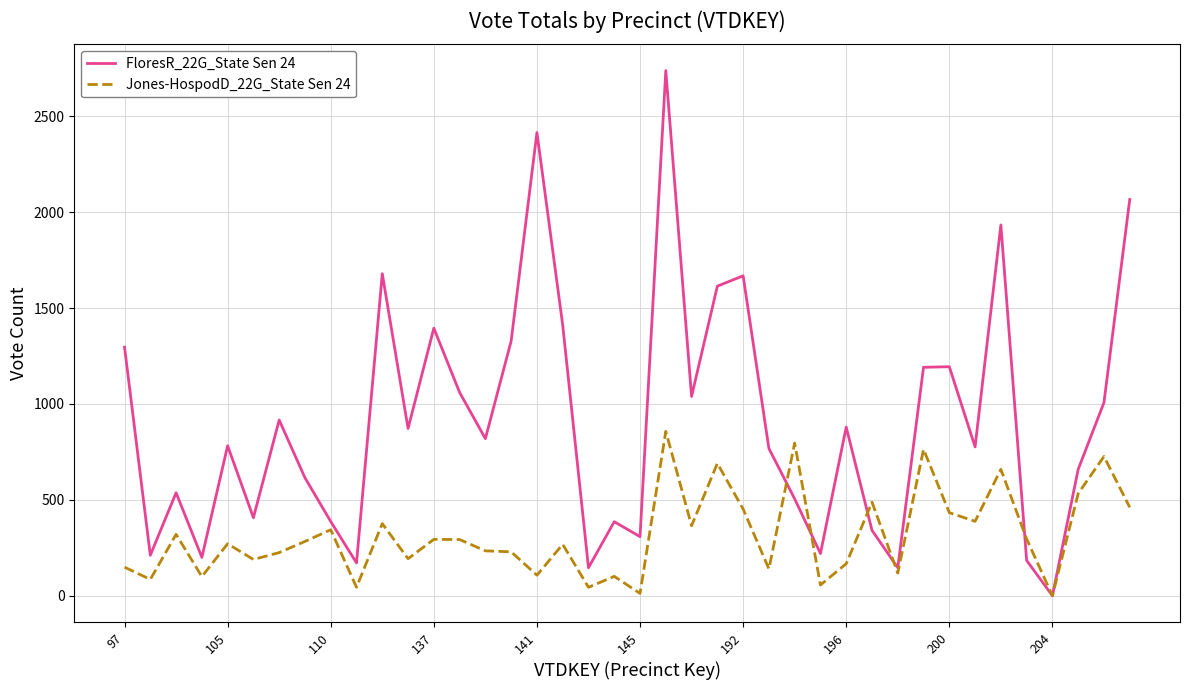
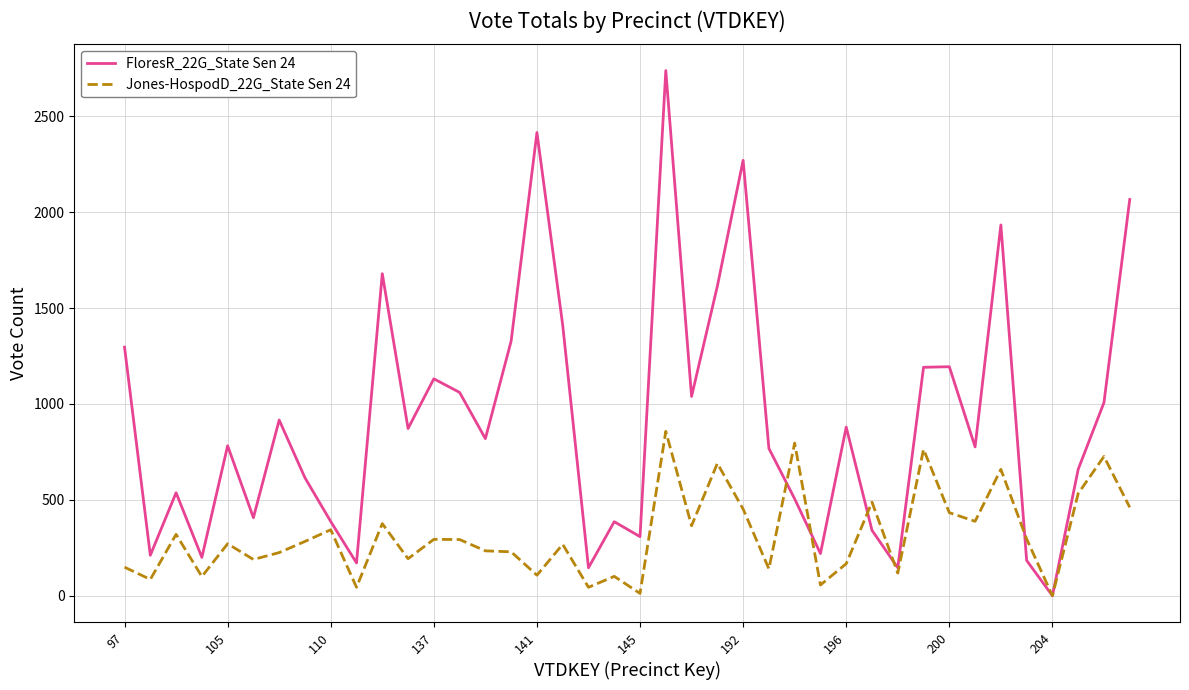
  {
    "FloresR_22G_State Sen 24": {
      "97": 1300,
      "105": 780,
      "110": 390,
-     "137": 1400,
+     "137": 1130,
      "141": 2420,
      "145": 310,
-     "192": 1670,
+     "192": 2270,
      "196": 880,
      "200": 1190
    },
    "Jones-HospodD_22G_State Sen 24": {
      "97": 150,
      "105": 270,
      "110": 340,
      "137": 290,
      "141": 110,
      "145": 10,
      "192": 450,
      "196": 170,
      "200": 430
    }
  }
